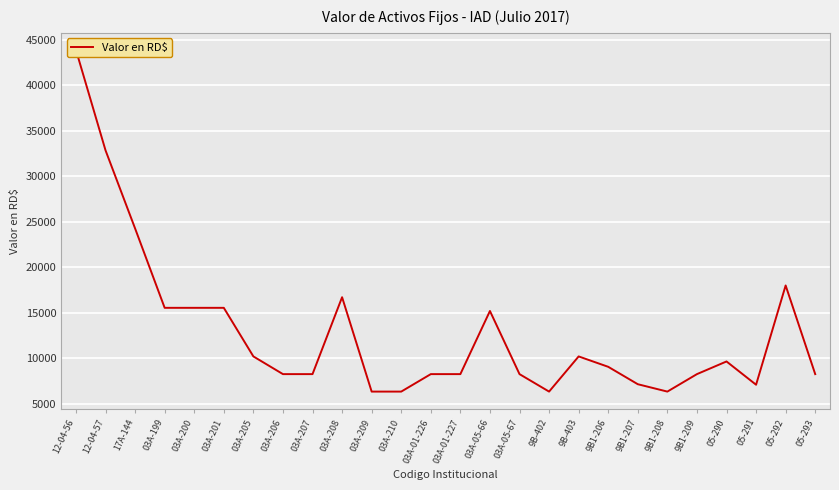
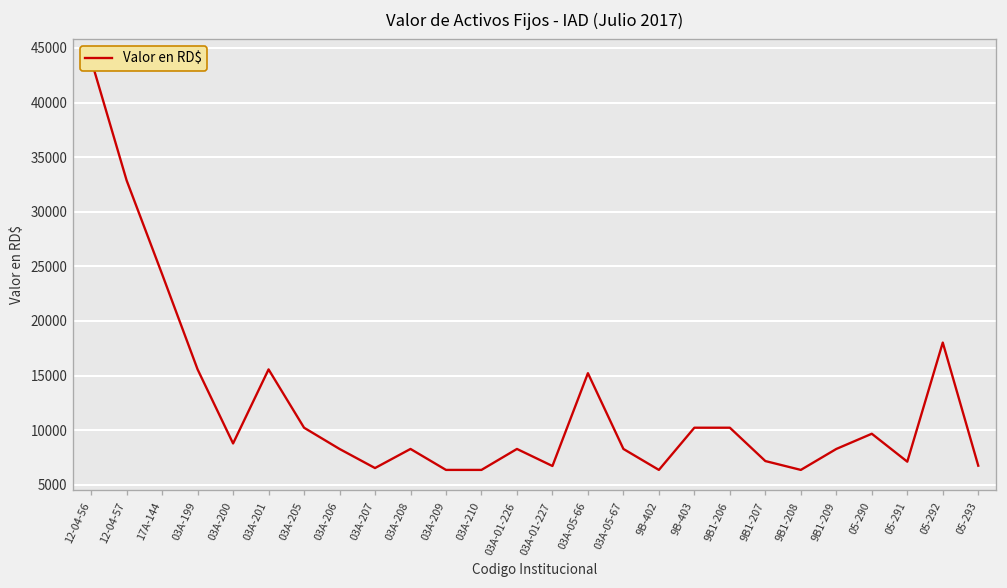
  {
    "12-04-57": 33000,
    "17A-144": 24000,
    "03A-199": 16000,
-   "03A-200": 16000,
+   "03A-200": 9000,
    "03A-201": 16000,
    "03A-205": 10000,
    "03A-206": 8000,
-   "03A-207": 8000,
-   "03A-208": 17000,
+   "03A-207": 7000,
+   "03A-208": 8000,
    "03A-209": 6000,
    "03A-210": 6000,
    "03A-01-226": 8000,
-   "03A-01-227": 8000,
+   "03A-01-227": 7000,
    "03A-05-66": 15000,
    "03A-05-67": 8000,
    "9B-402": 6000,
    "9B-403": 10000,
-   "9B1-206": 9000,
+   "9B1-206": 10000,
    "9B1-207": 7000,
    "9B1-208": 6000,
    "9B1-209": 8000,
    "05-290": 10000,
    "05-291": 7000,
    "05-292": 18000,
-   "05-293": 8000
+   "05-293": 7000
  }
